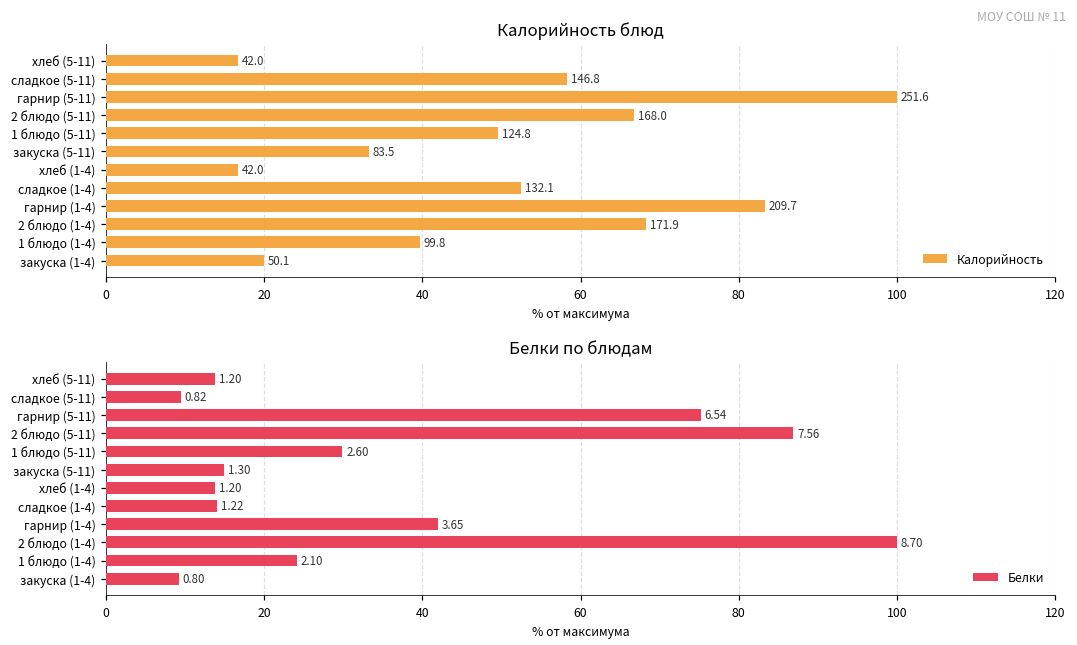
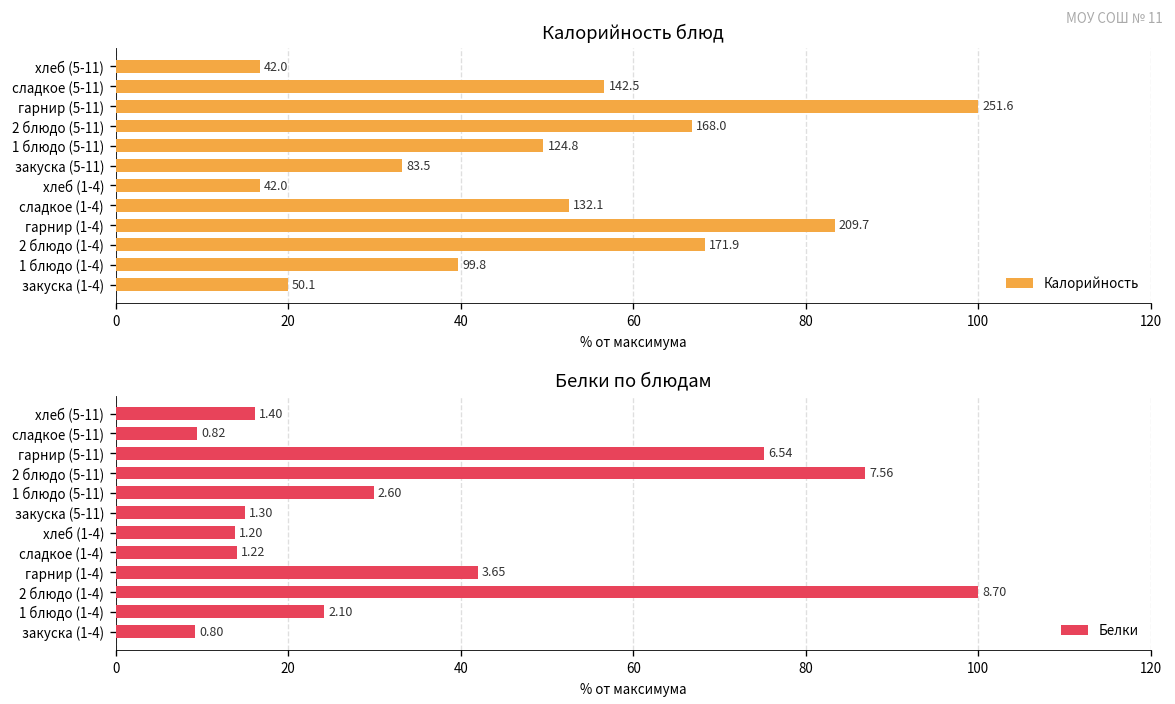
  {
    "Калорийность блюд": {
-     "сладкое (5-11)": 146.8
+     "сладкое (5-11)": 142.5
    },
    "Белки по блюдам": {
-     "хлеб (5-11)": 1.20
+     "хлеб (5-11)": 1.40
    }
  }
